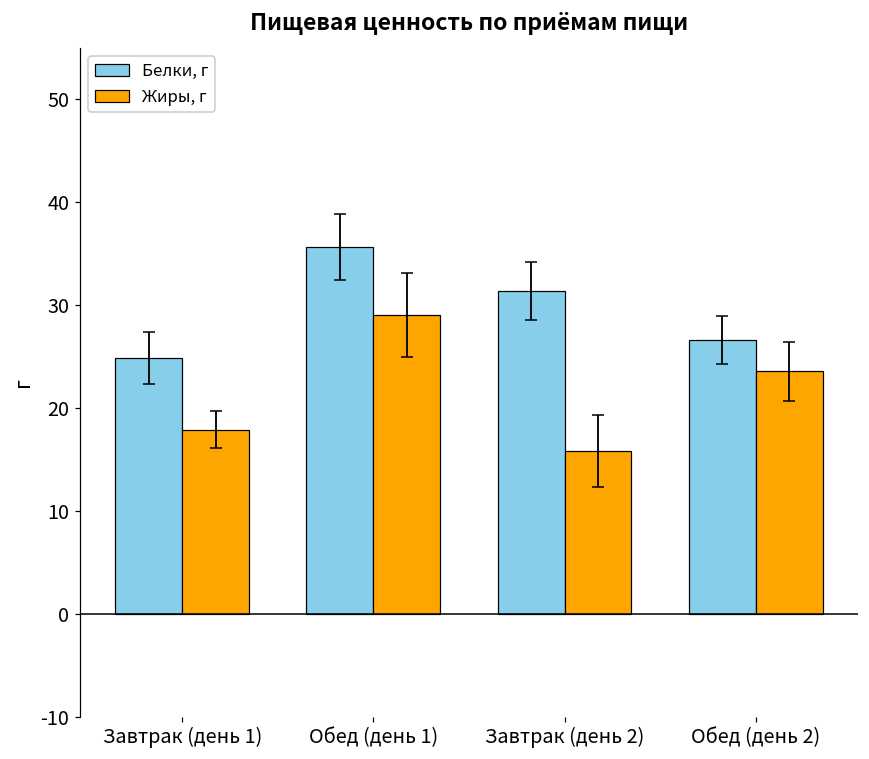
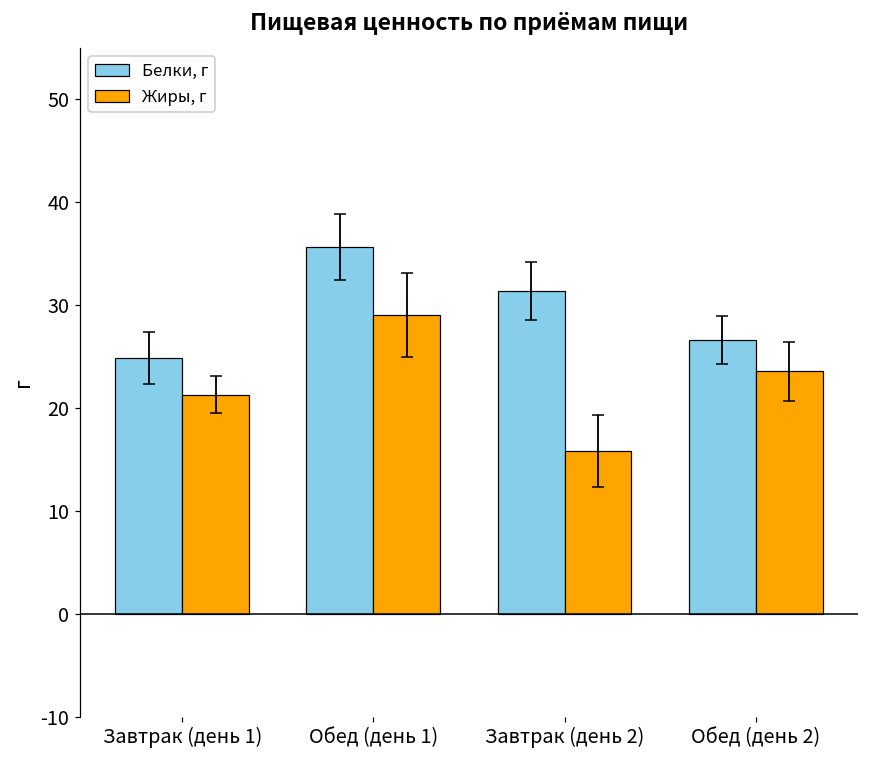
  {
    "Белки, г": {
      "Завтрак (день 1)": 25,
      "Обед (день 1)": 36,
      "Завтрак (день 2)": 31,
      "Обед (день 2)": 27
    },
    "Жиры, г": {
-     "Завтрак (день 1)": 18,
+     "Завтрак (день 1)": 21,
      "Обед (день 1)": 29,
      "Завтрак (день 2)": 16,
      "Обед (день 2)": 24
    }
  }
